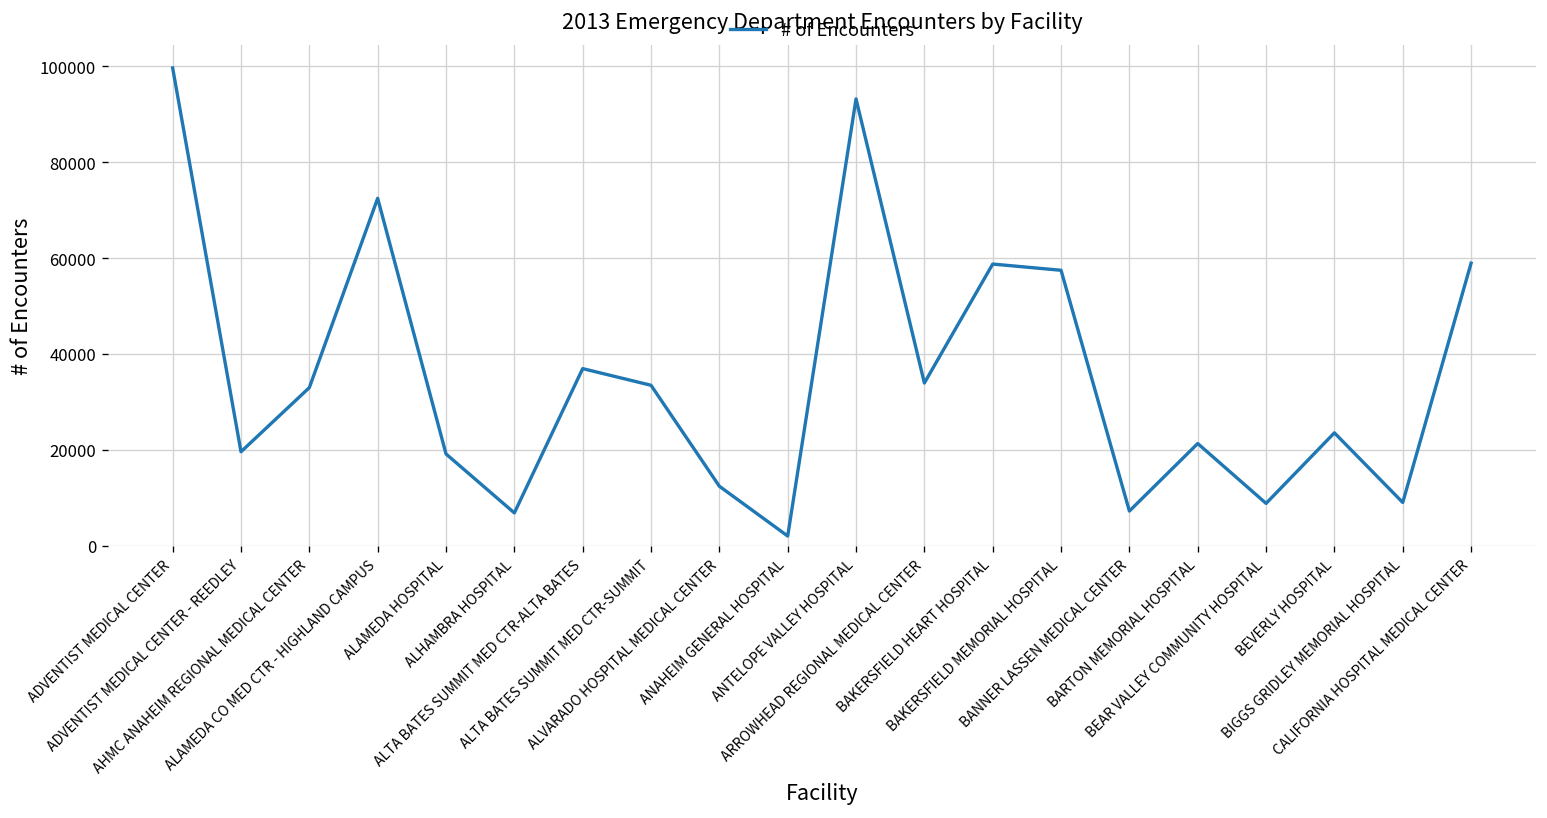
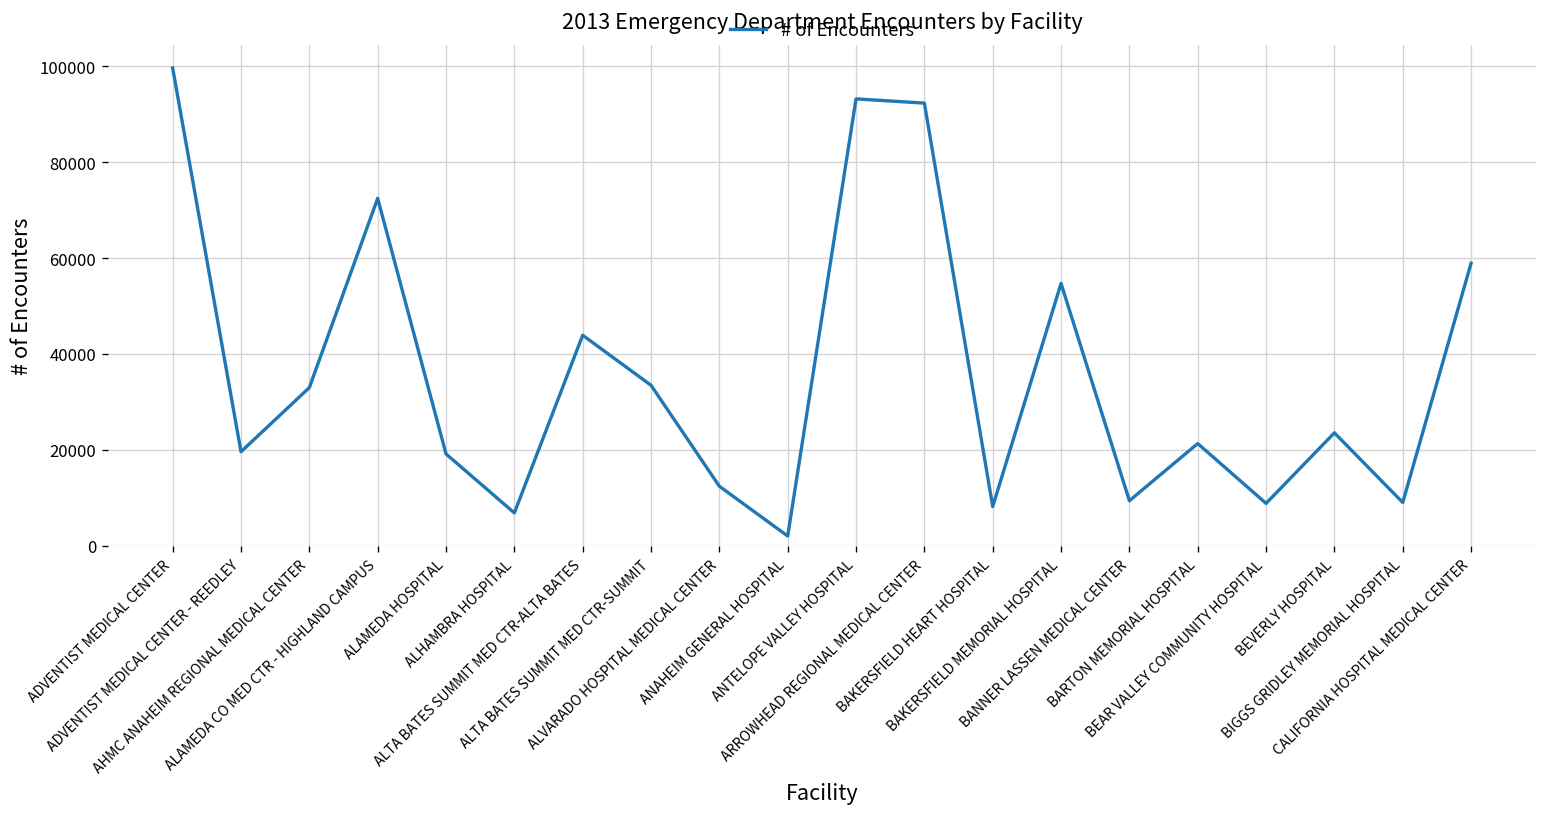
  {
    "ADVENTIST MEDICAL CENTER": 100000,
    "ADVENTIST MEDICAL CENTER - REEDLEY": 20000,
    "AHMC ANAHEIM REGIONAL MEDICAL CENTER": 33000,
    "ALAMEDA CO MED CTR - HIGHLAND CAMPUS": 72000,
    "ALAMEDA HOSPITAL": 19000,
    "ALHAMBRA HOSPITAL": 7000,
-   "ALTA BATES SUMMIT MED CTR-ALTA BATES": 37000,
+   "ALTA BATES SUMMIT MED CTR-ALTA BATES": 44000,
    "ALTA BATES SUMMIT MED CTR-SUMMIT": 33000,
    "ALVARADO HOSPITAL MEDICAL CENTER": 12000,
    "ANAHEIM GENERAL HOSPITAL": 2000,
    "ANTELOPE VALLEY HOSPITAL": 93000,
-   "ARROWHEAD REGIONAL MEDICAL CENTER": 34000,
-   "BAKERSFIELD HEART HOSPITAL": 59000,
-   "BAKERSFIELD MEMORIAL HOSPITAL": 57000,
-   "BANNER LASSEN MEDICAL CENTER": 7000,
+   "ARROWHEAD REGIONAL MEDICAL CENTER": 92000,
+   "BAKERSFIELD HEART HOSPITAL": 8000,
+   "BAKERSFIELD MEMORIAL HOSPITAL": 55000,
+   "BANNER LASSEN MEDICAL CENTER": 9000,
    "BARTON MEMORIAL HOSPITAL": 21000,
    "BEAR VALLEY COMMUNITY HOSPITAL": 9000,
    "BEVERLY HOSPITAL": 24000,
    "BIGGS GRIDLEY MEMORIAL HOSPITAL": 9000,
    "CALIFORNIA HOSPITAL MEDICAL CENTER": 59000
  }
